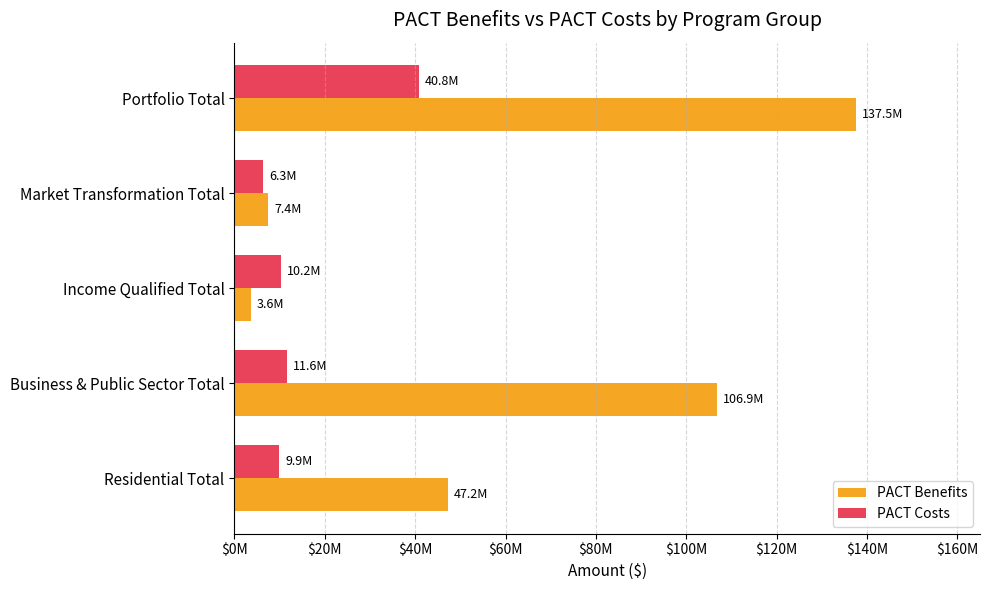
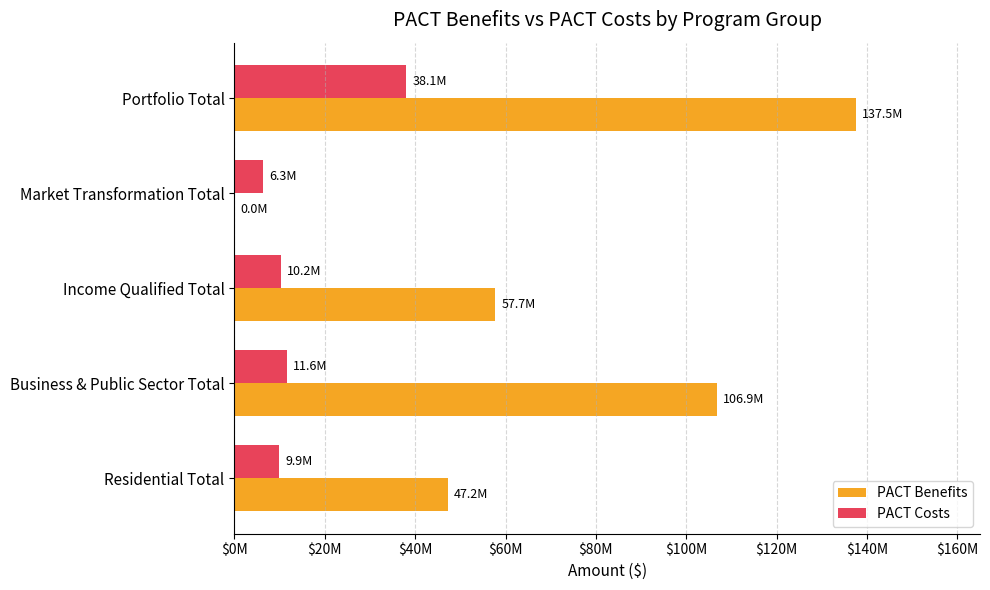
  {
    "PACT Benefits": {
      "Portfolio Total": "137.5M",
-     "Market Transformation Total": "7.4M",
-     "Income Qualified Total": "3.6M",
+     "Market Transformation Total": "0.0M",
+     "Income Qualified Total": "57.7M",
      "Business & Public Sector Total": "106.9M",
      "Residential Total": "47.2M"
    },
    "PACT Costs": {
-     "Portfolio Total": "40.8M",
+     "Portfolio Total": "38.1M",
      "Market Transformation Total": "6.3M",
      "Income Qualified Total": "10.2M",
      "Business & Public Sector Total": "11.6M",
      "Residential Total": "9.9M"
    }
  }
